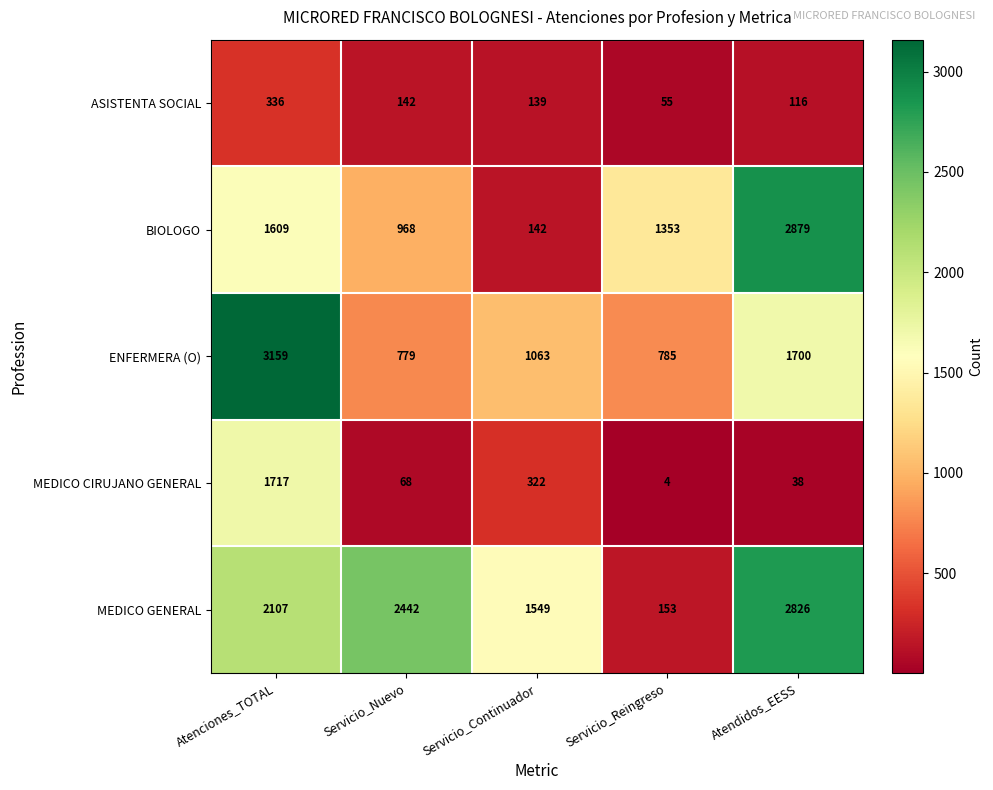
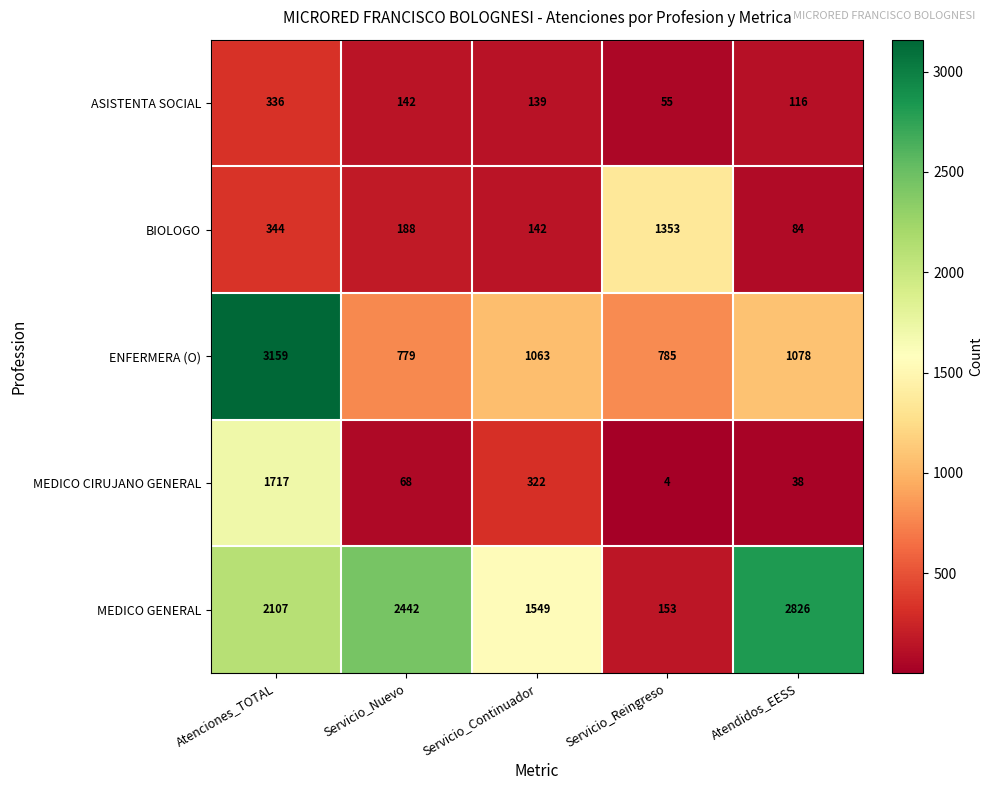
  {
    "ASISTENTA SOCIAL": {
      "Atenciones_TOTAL": 336,
      "Servicio_Nuevo": 142,
      "Servicio_Continuador": 139,
      "Servicio_Reingreso": 55,
      "Atendidos_EESS": 116
    },
    "BIOLOGO": {
-     "Atenciones_TOTAL": 1609,
-     "Servicio_Nuevo": 968,
+     "Atenciones_TOTAL": 344,
+     "Servicio_Nuevo": 188,
      "Servicio_Continuador": 142,
      "Servicio_Reingreso": 1353,
-     "Atendidos_EESS": 2879
+     "Atendidos_EESS": 84
    },
    "ENFERMERA (O)": {
      "Atenciones_TOTAL": 3159,
      "Servicio_Nuevo": 779,
      "Servicio_Continuador": 1063,
      "Servicio_Reingreso": 785,
-     "Atendidos_EESS": 1700
+     "Atendidos_EESS": 1078
    },
    "MEDICO CIRUJANO GENERAL": {
      "Atenciones_TOTAL": 1717,
      "Servicio_Nuevo": 68,
      "Servicio_Continuador": 322,
      "Servicio_Reingreso": 4,
      "Atendidos_EESS": 38
    },
    "MEDICO GENERAL": {
      "Atenciones_TOTAL": 2107,
      "Servicio_Nuevo": 2442,
      "Servicio_Continuador": 1549,
      "Servicio_Reingreso": 153,
      "Atendidos_EESS": 2826
    }
  }
